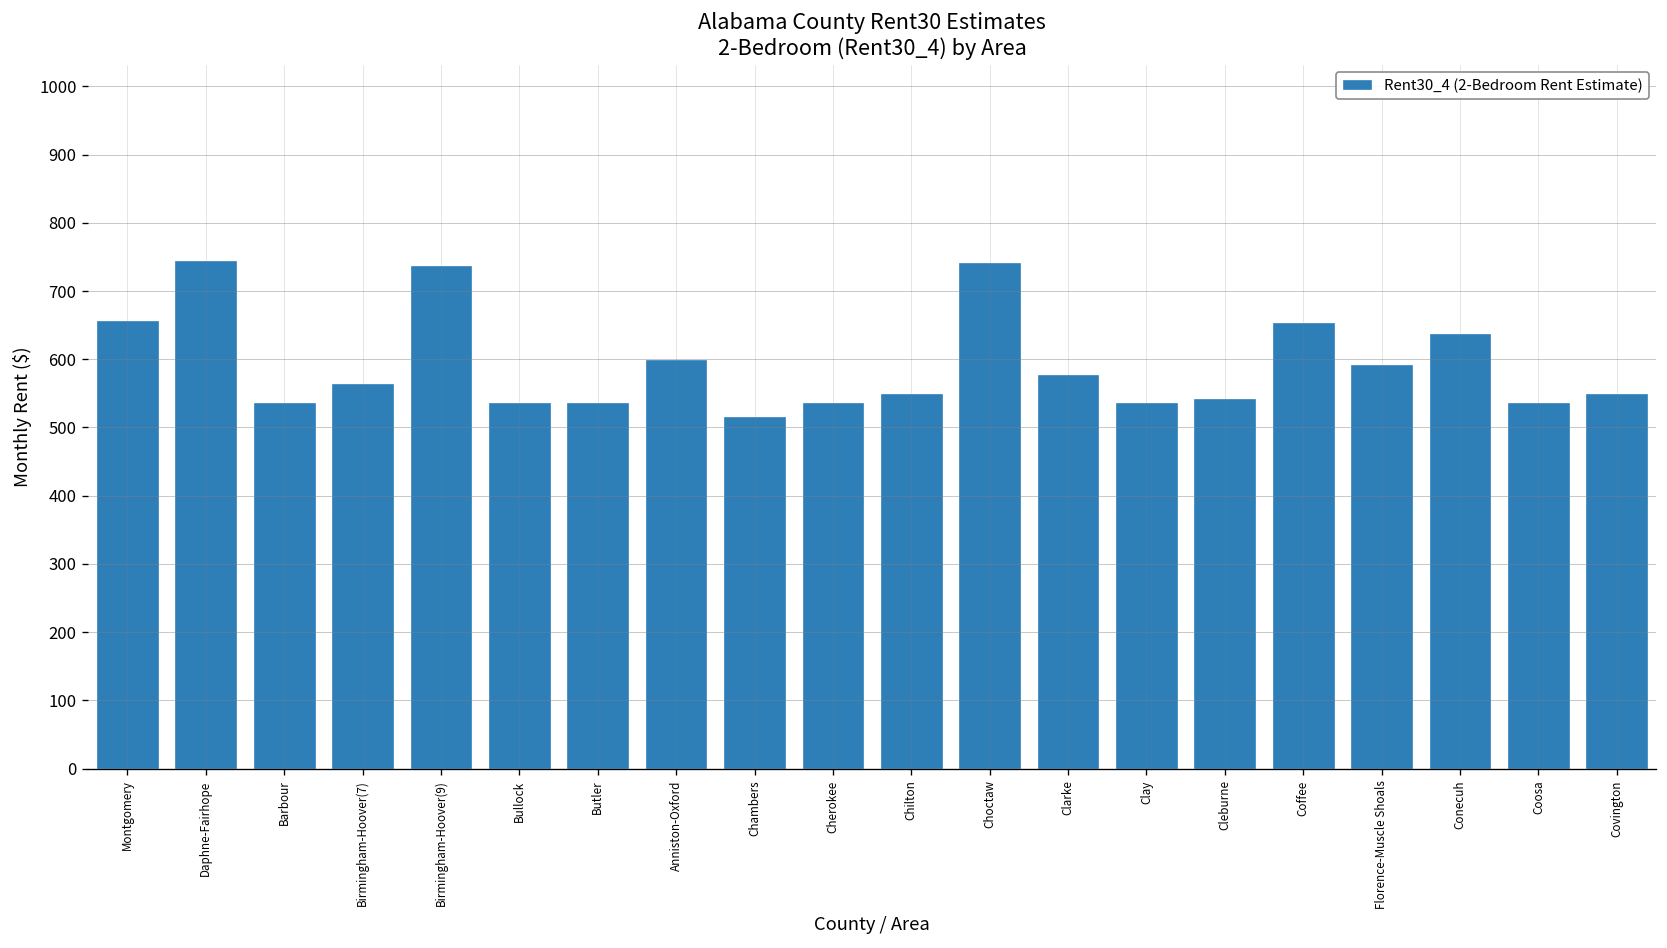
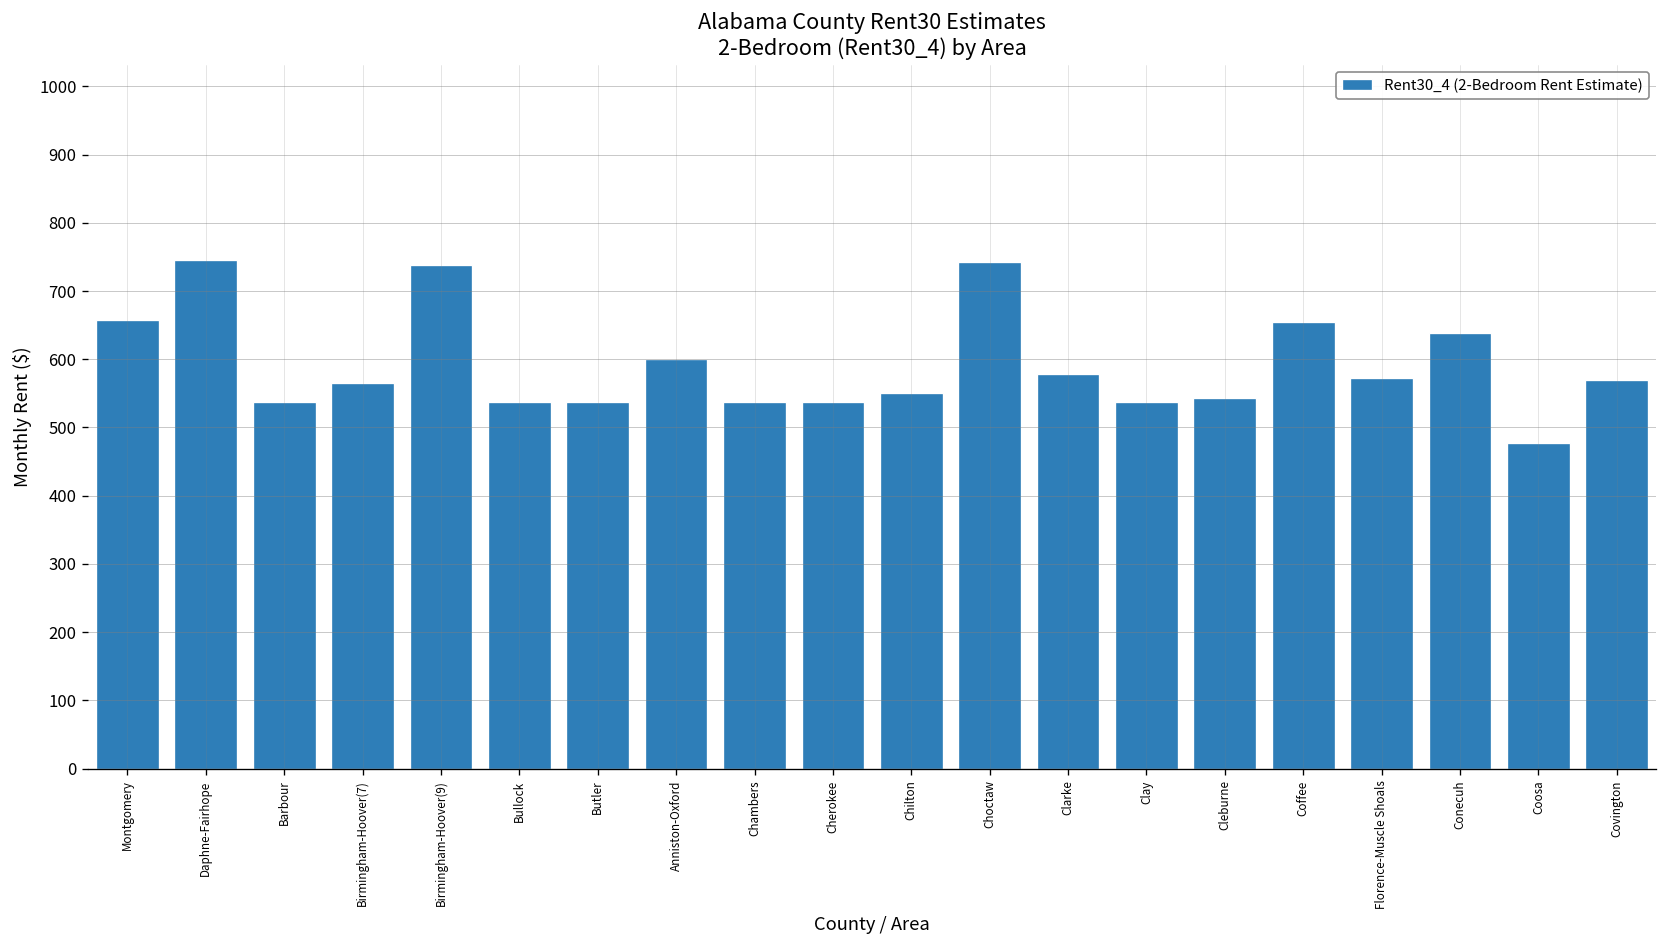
  {
    "Montgomery": 660,
    "Daphne-Fairhope": 750,
    "Barbour": 540,
    "Birmingham-Hoover(7)": 570,
    "Birmingham-Hoover(9)": 740,
    "Bullock": 540,
    "Butler": 540,
    "Anniston-Oxford": 600,
-   "Chambers": 520,
+   "Chambers": 540,
    "Cherokee": 540,
    "Chilton": 550,
    "Choctaw": 740,
    "Clarke": 580,
    "Clay": 540,
    "Cleburne": 540,
    "Coffee": 660,
-   "Florence-Muscle Shoals": 590,
+   "Florence-Muscle Shoals": 570,
    "Conecuh": 640,
-   "Coosa": 540,
-   "Covington": 550
+   "Coosa": 480,
+   "Covington": 570
  }
